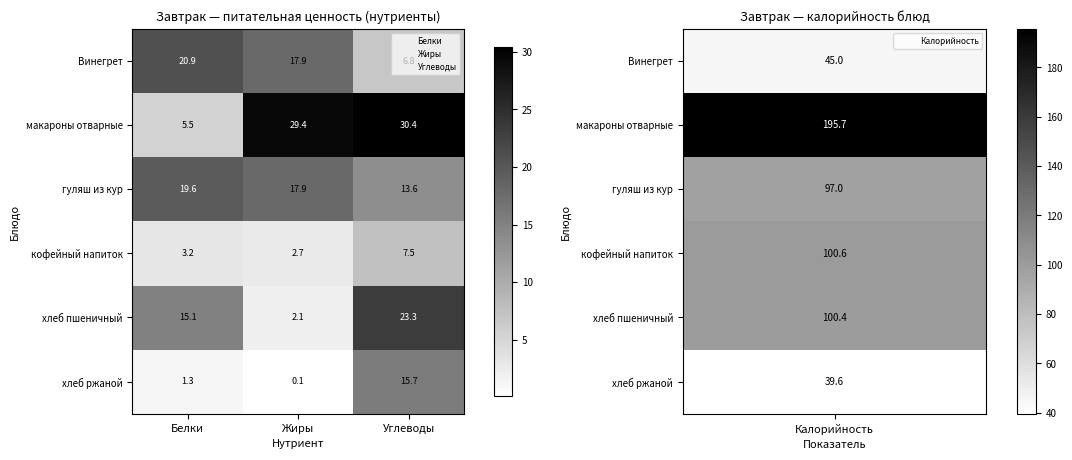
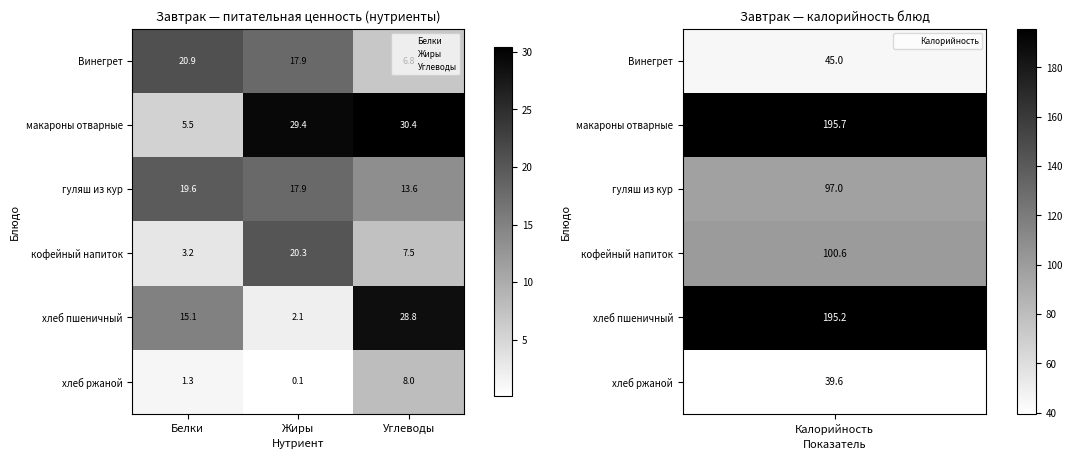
  {
    "Завтрак — питательная ценность (нутриенты)": {
      "Винегрет": {
        "Белки": 20.9,
        "Жиры": 17.9
      },
      "макароны отварные": {
        "Белки": 5.5,
        "Жиры": 29.4,
        "Углеводы": 30.4
      },
      "гуляш из кур": {
        "Белки": 19.6,
        "Жиры": 17.9,
        "Углеводы": 13.6
      },
      "кофейный напиток": {
        "Белки": 3.2,
-       "Жиры": 2.7,
+       "Жиры": 20.3,
        "Углеводы": 7.5
      },
      "хлеб пшеничный": {
        "Белки": 15.1,
        "Жиры": 2.1,
-       "Углеводы": 23.3
+       "Углеводы": 28.8
      },
      "хлеб ржаной": {
        "Белки": 1.3,
        "Жиры": 0.1,
-       "Углеводы": 15.7
+       "Углеводы": 8.0
      }
    },
    "Завтрак — калорийность блюд": {
      "Винегрет": {
        "Калорийность": 45.0
      },
      "макароны отварные": {
        "Калорийность": 195.7
      },
      "гуляш из кур": {
        "Калорийность": 97.0
      },
      "кофейный напиток": {
        "Калорийность": 100.6
      },
      "хлеб пшеничный": {
-       "Калорийность": 100.4
+       "Калорийность": 195.2
      },
      "хлеб ржаной": {
        "Калорийность": 39.6
      }
    }
  }
